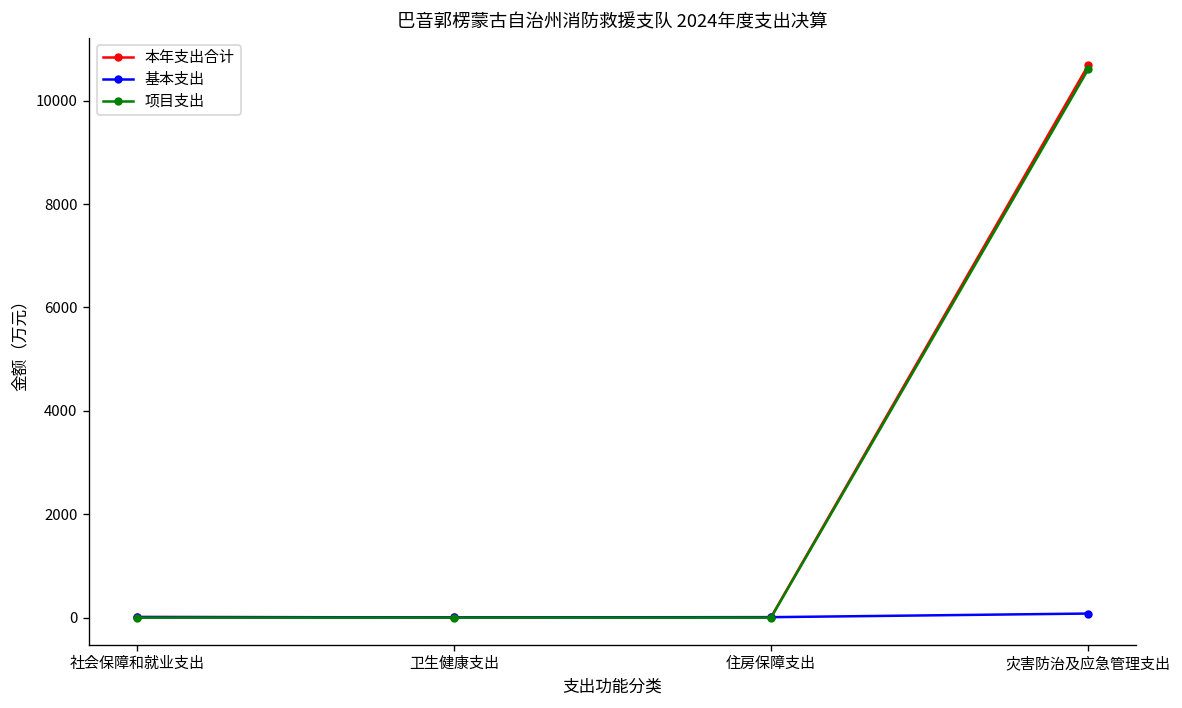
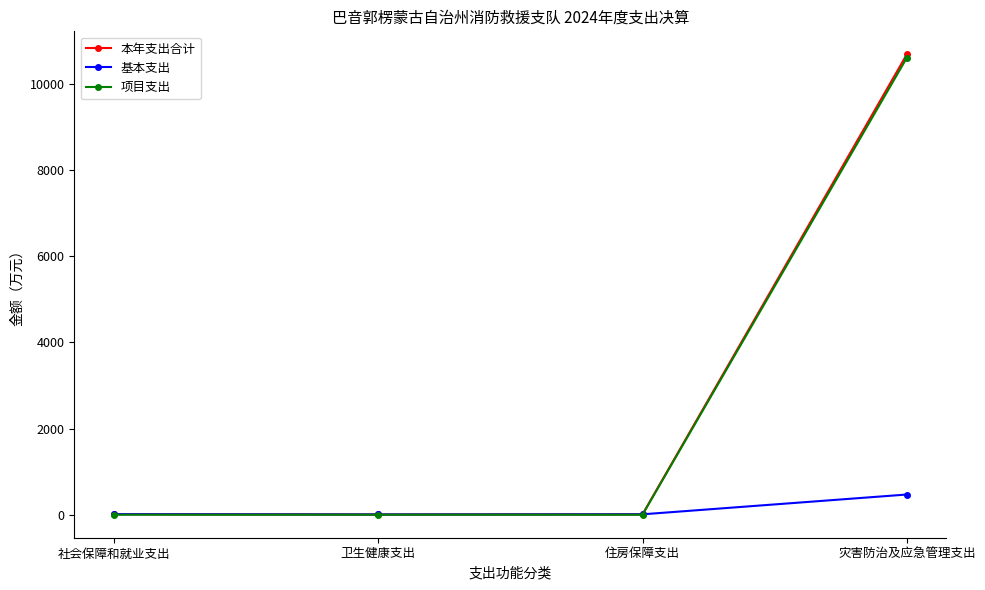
  {
    "本年支出合计": {
      "灾害防治及应急管理支出": 10700
    },
    "基本支出": {
-     "灾害防治及应急管理支出": 100
+     "灾害防治及应急管理支出": 500
    },
    "项目支出": {
      "灾害防治及应急管理支出": 10600
    }
  }
